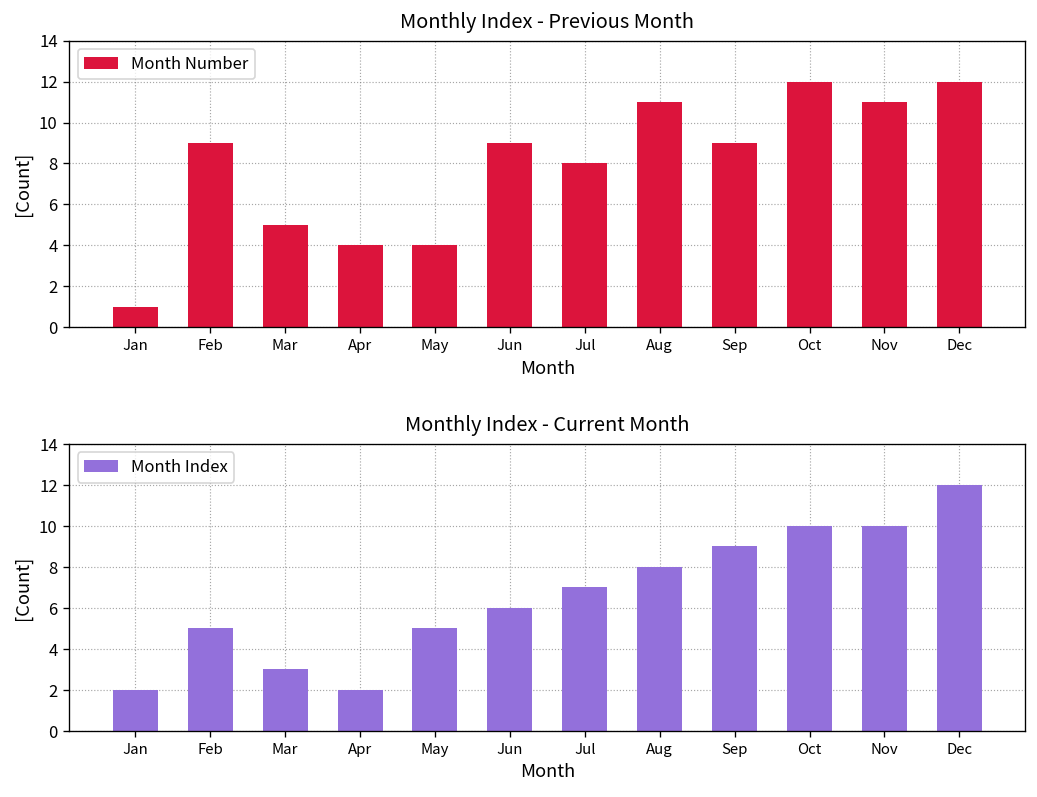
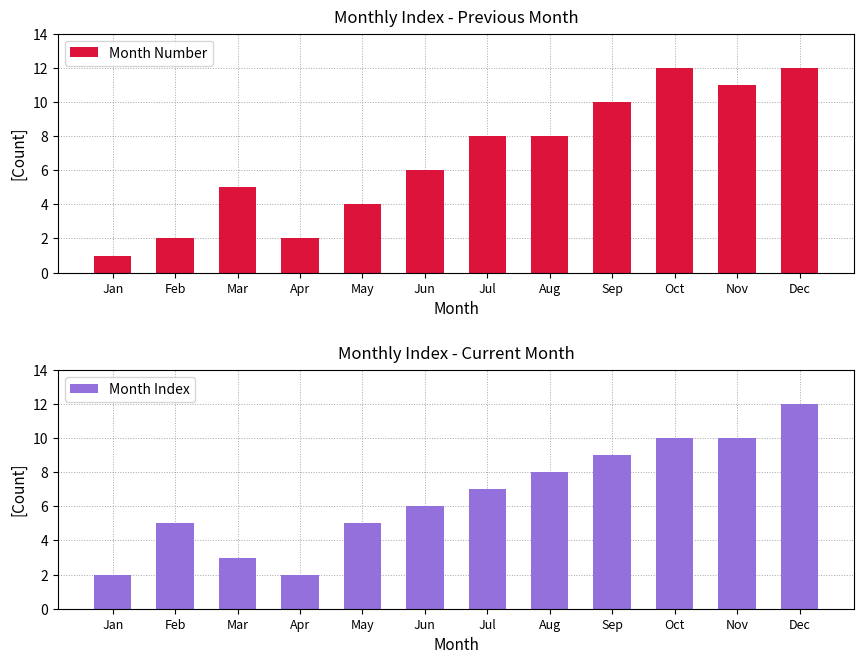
  {
    "Monthly Index - Previous Month": {
      "Jan": 1,
-     "Feb": 9,
+     "Feb": 2,
      "Mar": 5,
-     "Apr": 4,
+     "Apr": 2,
      "May": 4,
-     "Jun": 9,
+     "Jun": 6,
      "Jul": 8,
-     "Aug": 11,
-     "Sep": 9,
+     "Aug": 8,
+     "Sep": 10,
      "Oct": 12,
      "Nov": 11,
      "Dec": 12
    },
    "Monthly Index - Current Month": {
      "Jan": 2.0,
      "Feb": 5.0,
      "Mar": 3.0,
      "Apr": 2.0,
      "May": 5.0,
      "Jun": 6.0,
      "Jul": 7.0,
      "Aug": 8.0,
      "Sep": 9.0,
      "Oct": 10.0,
      "Nov": 10.0,
      "Dec": 12.0
    }
  }
